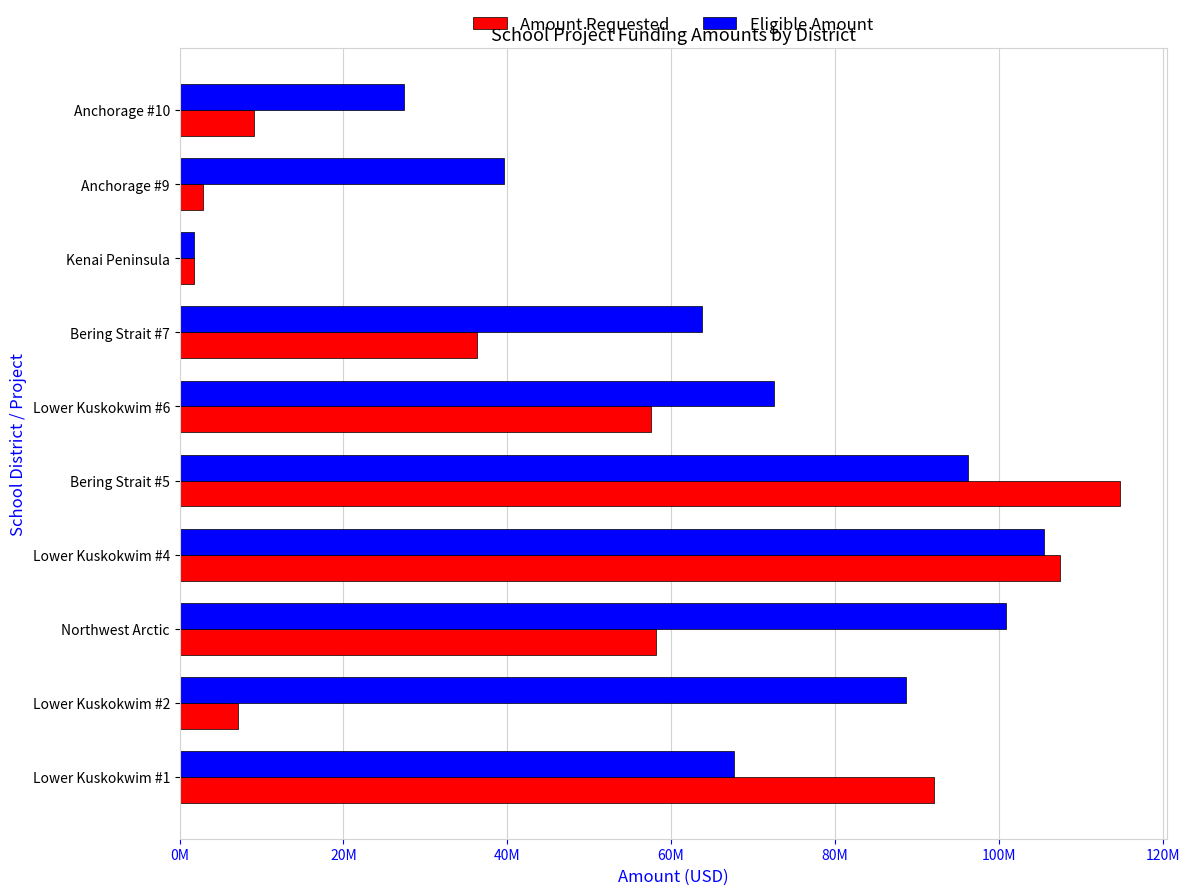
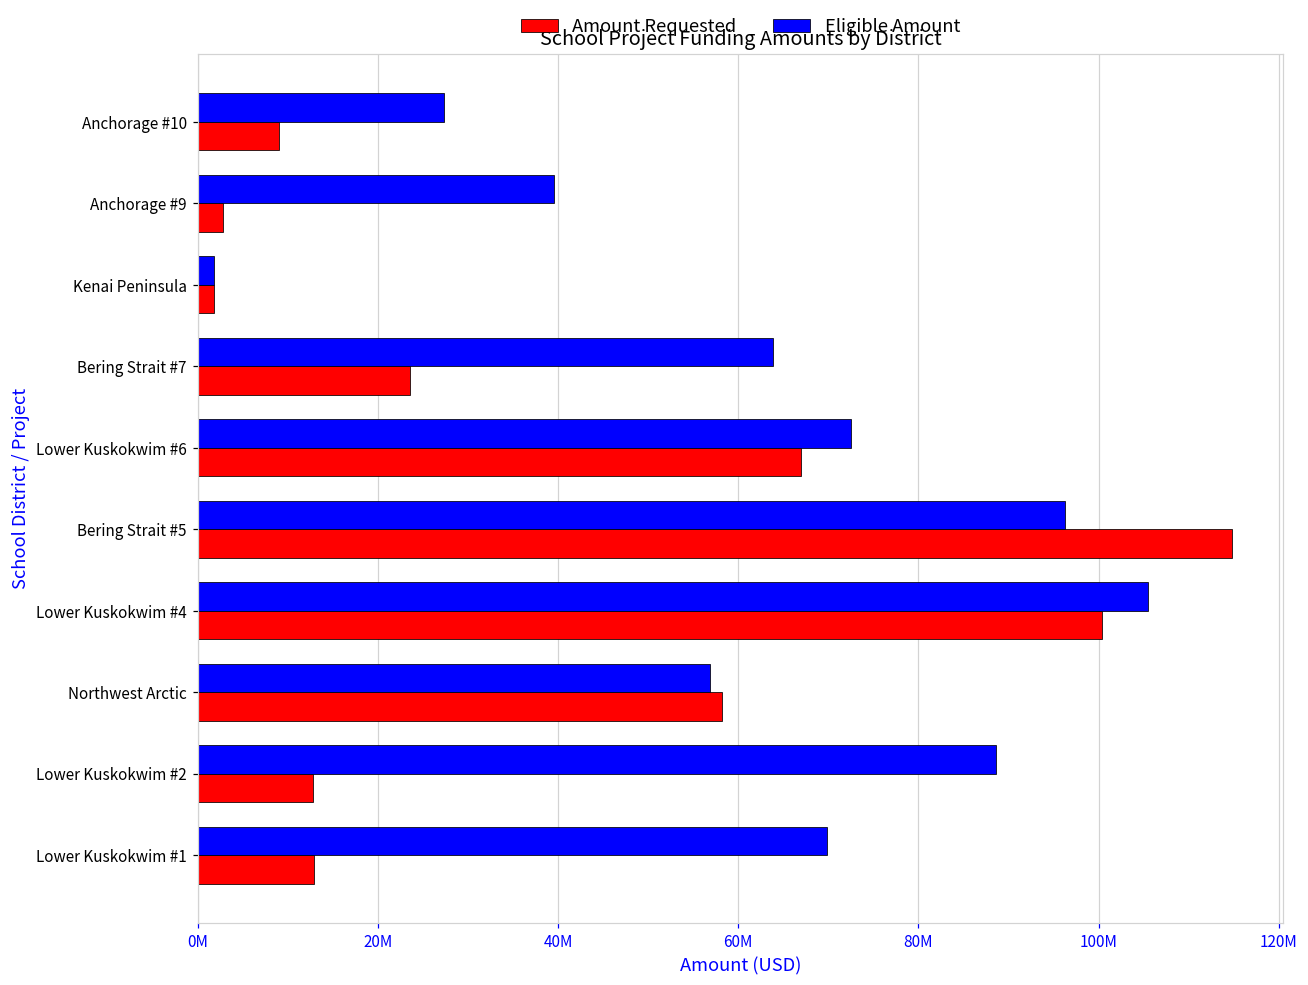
  {
    "Amount Requested": {
      "Anchorage #10": 9000000,
      "Anchorage #9": 3000000,
      "Kenai Peninsula": 2000000,
-     "Bering Strait #7": 36000000,
-     "Lower Kuskokwim #6": 58000000,
+     "Bering Strait #7": 24000000,
+     "Lower Kuskokwim #6": 67000000,
      "Bering Strait #5": 115000000,
-     "Lower Kuskokwim #4": 108000000,
+     "Lower Kuskokwim #4": 100000000,
      "Northwest Arctic": 58000000,
-     "Lower Kuskokwim #2": 7000000,
-     "Lower Kuskokwim #1": 92000000
+     "Lower Kuskokwim #2": 13000000,
+     "Lower Kuskokwim #1": 13000000
    },
    "Eligible Amount": {
      "Anchorage #10": 27000000,
      "Anchorage #9": 40000000,
      "Kenai Peninsula": 2000000,
      "Bering Strait #7": 64000000,
      "Lower Kuskokwim #6": 73000000,
      "Bering Strait #5": 96000000,
      "Lower Kuskokwim #4": 106000000,
-     "Northwest Arctic": 101000000,
+     "Northwest Arctic": 57000000,
      "Lower Kuskokwim #2": 89000000,
-     "Lower Kuskokwim #1": 68000000
+     "Lower Kuskokwim #1": 70000000
    }
  }
